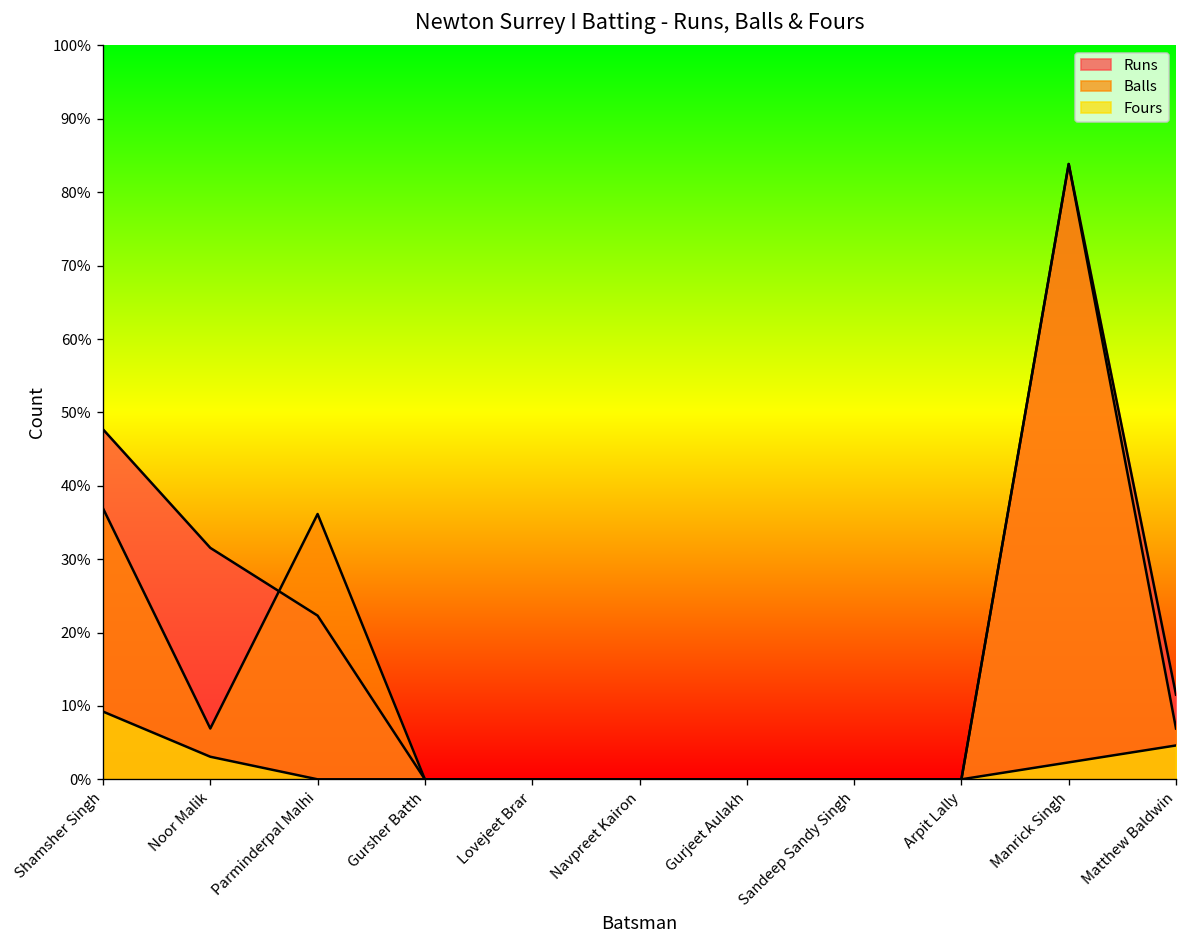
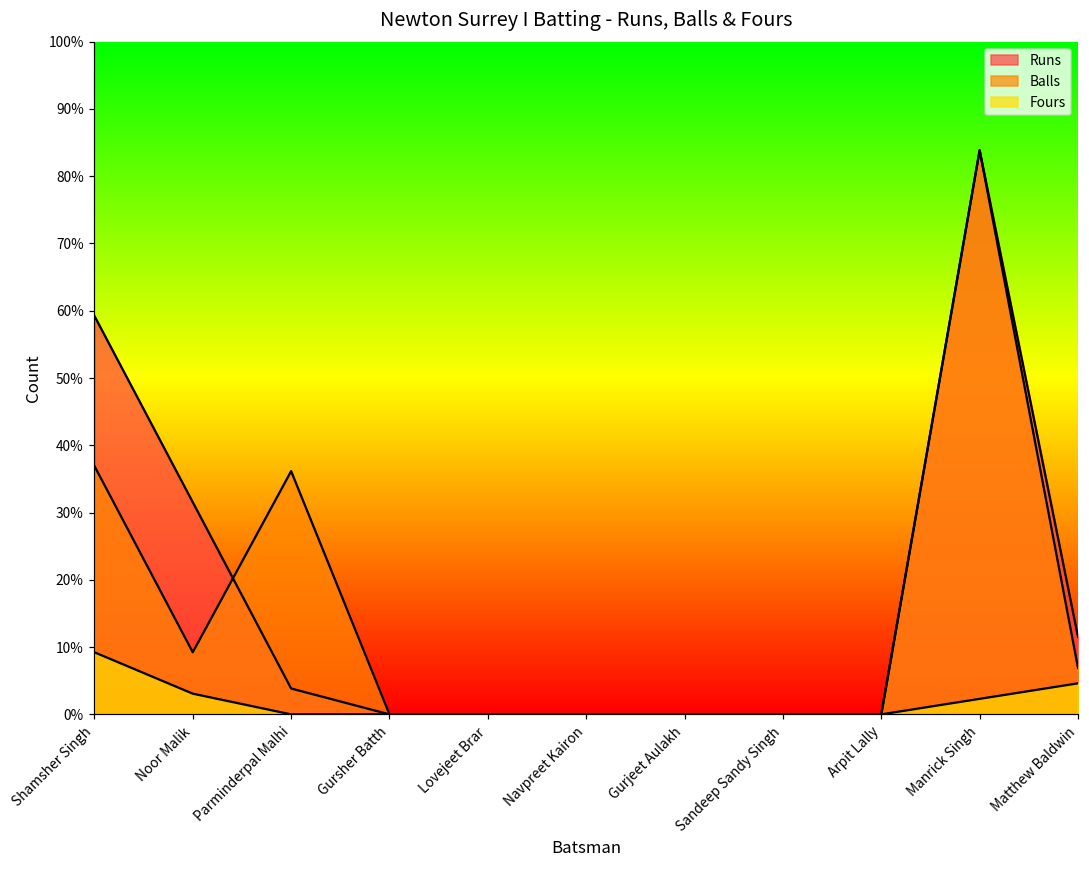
  {
    "Runs": {
-     "Shamsher Singh": "48%",
+     "Shamsher Singh": "59%",
      "Noor Malik": "32%",
-     "Parminderpal Malhi": "22%",
+     "Parminderpal Malhi": "4%",
      "Matthew Baldwin": "12%"
    },
    "Balls": {
      "Shamsher Singh": "37%",
-     "Noor Malik": "7%",
+     "Noor Malik": "9%",
      "Parminderpal Malhi": "36%",
      "Matthew Baldwin": "7%"
    },
    "Fours": {
      "Shamsher Singh": "9%",
      "Noor Malik": "3%",
      "Parminderpal Malhi": "0%",
      "Manrick Singh": "2%",
      "Matthew Baldwin": "5%"
    }
  }
